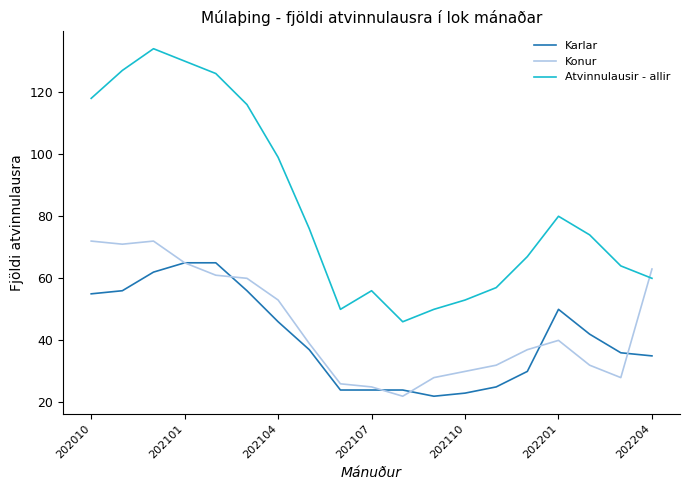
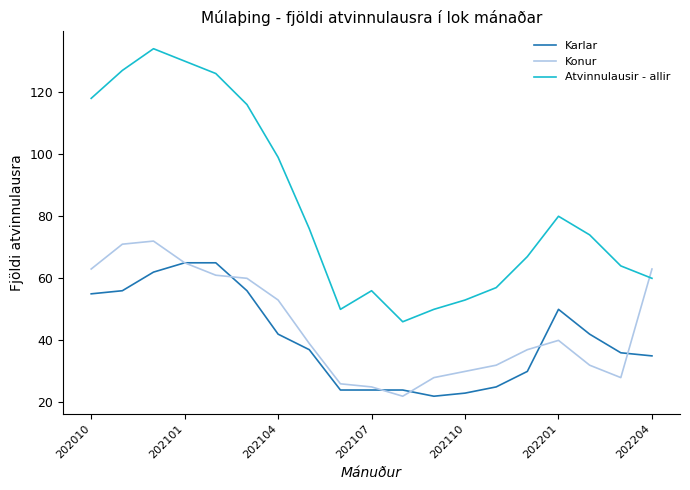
  {
    "Karlar": {
      "202010": 55,
-     "202104": 46,
+     "202104": 42,
      "202107": 24,
      "202110": 23,
      "202201": 50,
      "202204": 35
    },
    "Konur": {
-     "202010": 72,
+     "202010": 63,
      "202104": 53,
      "202107": 25,
      "202110": 30,
      "202201": 40,
      "202204": 63
    },
    "Atvinnulausir - allir": {
      "202010": 118,
      "202101": 130,
      "202104": 99,
      "202107": 56,
      "202110": 53,
      "202201": 80,
      "202204": 60
    }
  }
